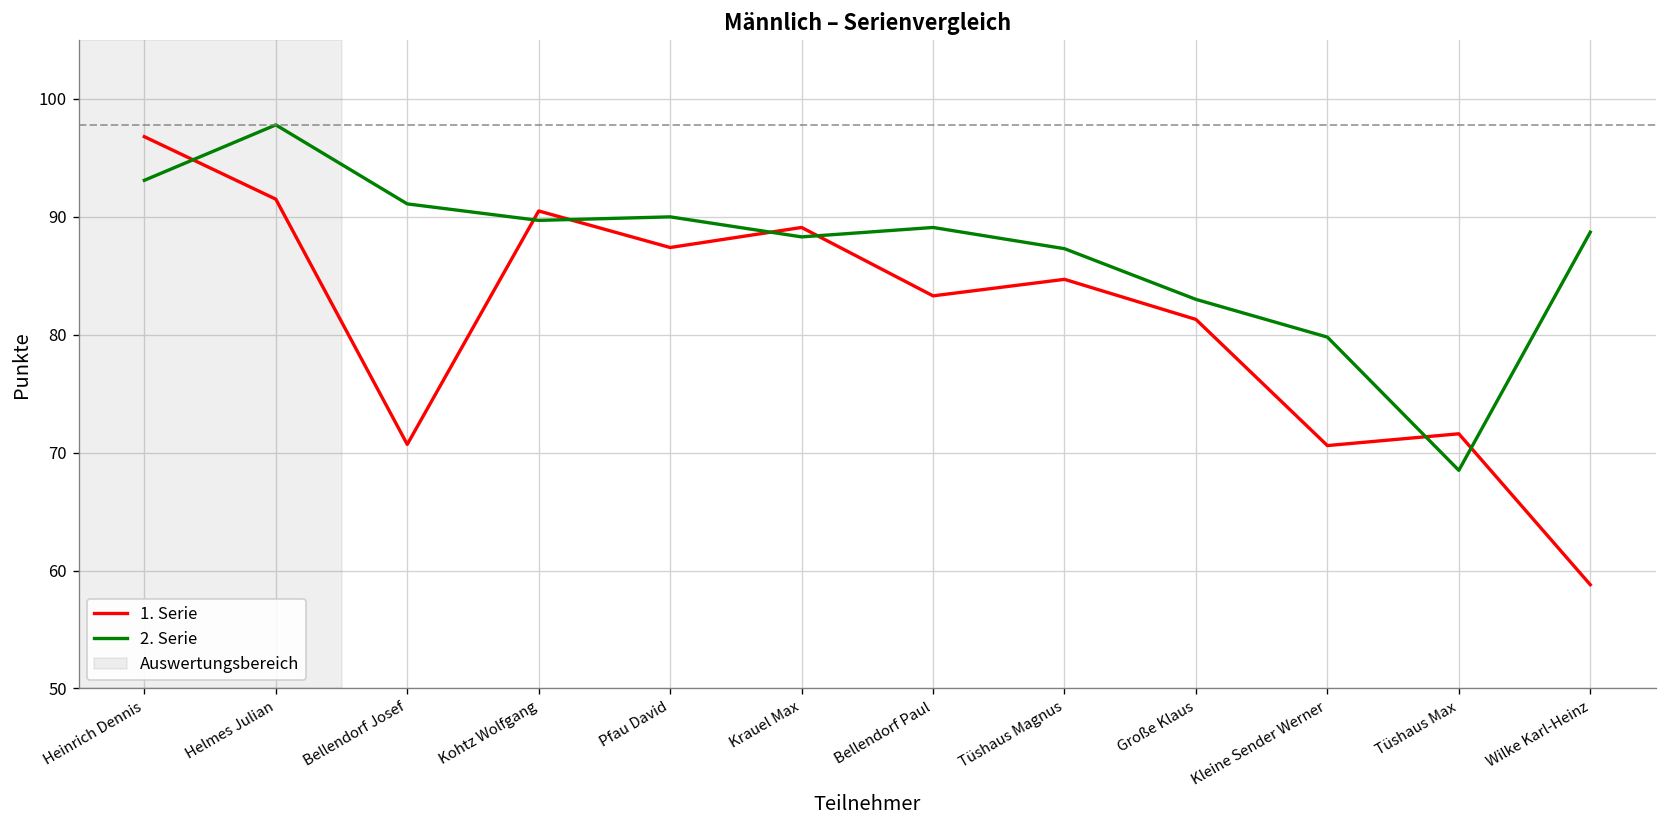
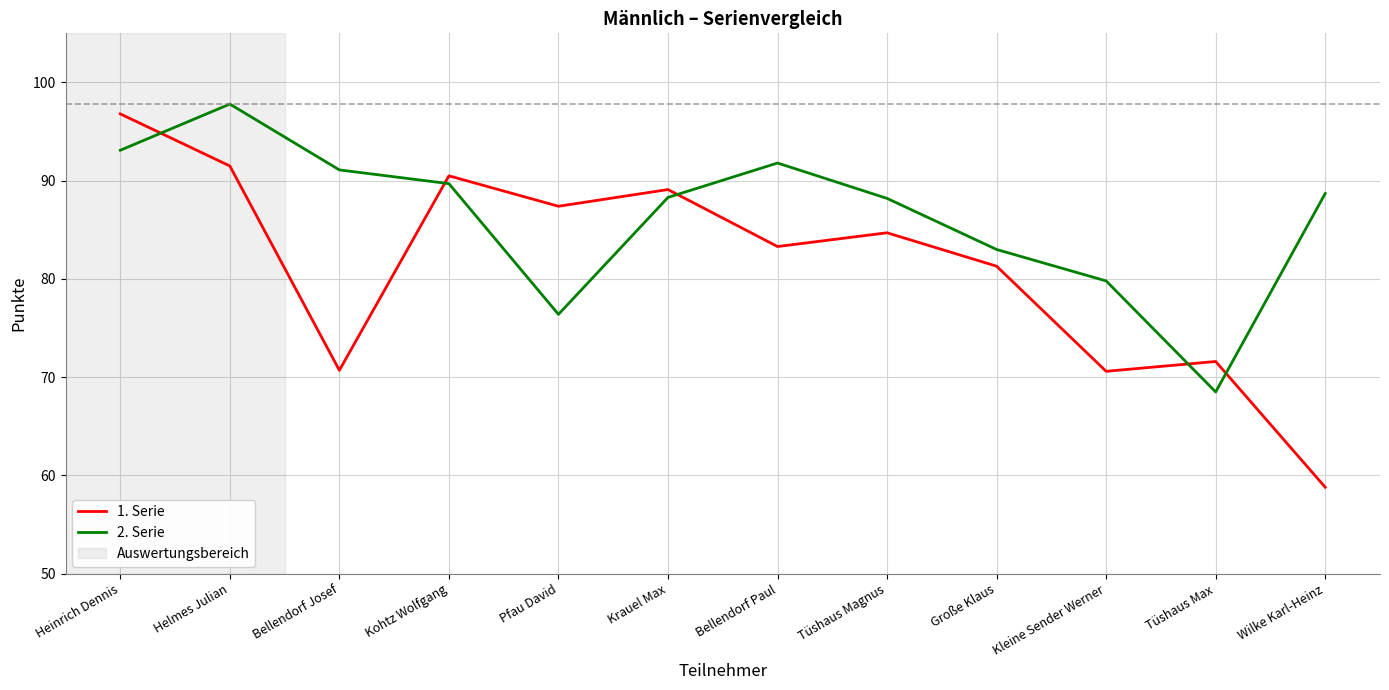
  {
    "1. Serie": {
      "Heinrich Dennis": 97,
      "Helmes Julian": 92,
      "Bellendorf Josef": 71,
      "Kohtz Wolfgang": 91,
      "Pfau David": 87,
      "Krauel Max": 89,
      "Bellendorf Paul": 83,
      "Tüshaus Magnus": 85,
      "Große Klaus": 81,
      "Kleine Sender Werner": 71,
      "Tüshaus Max": 72,
      "Wilke Karl-Heinz": 59
    },
    "2. Serie": {
      "Heinrich Dennis": 93,
      "Helmes Julian": 98,
      "Bellendorf Josef": 91,
      "Kohtz Wolfgang": 90,
-     "Pfau David": 90,
+     "Pfau David": 76,
      "Krauel Max": 88,
-     "Bellendorf Paul": 89,
-     "Tüshaus Magnus": 87,
+     "Bellendorf Paul": 92,
+     "Tüshaus Magnus": 88,
      "Große Klaus": 83,
      "Kleine Sender Werner": 80,
      "Tüshaus Max": 69,
      "Wilke Karl-Heinz": 89
    }
  }
